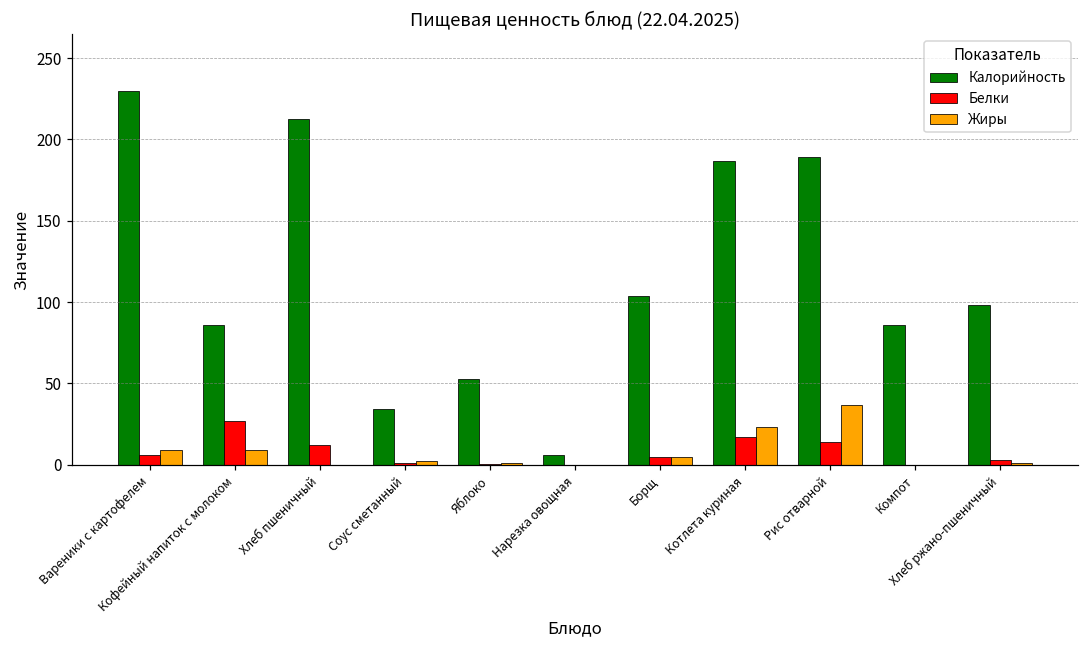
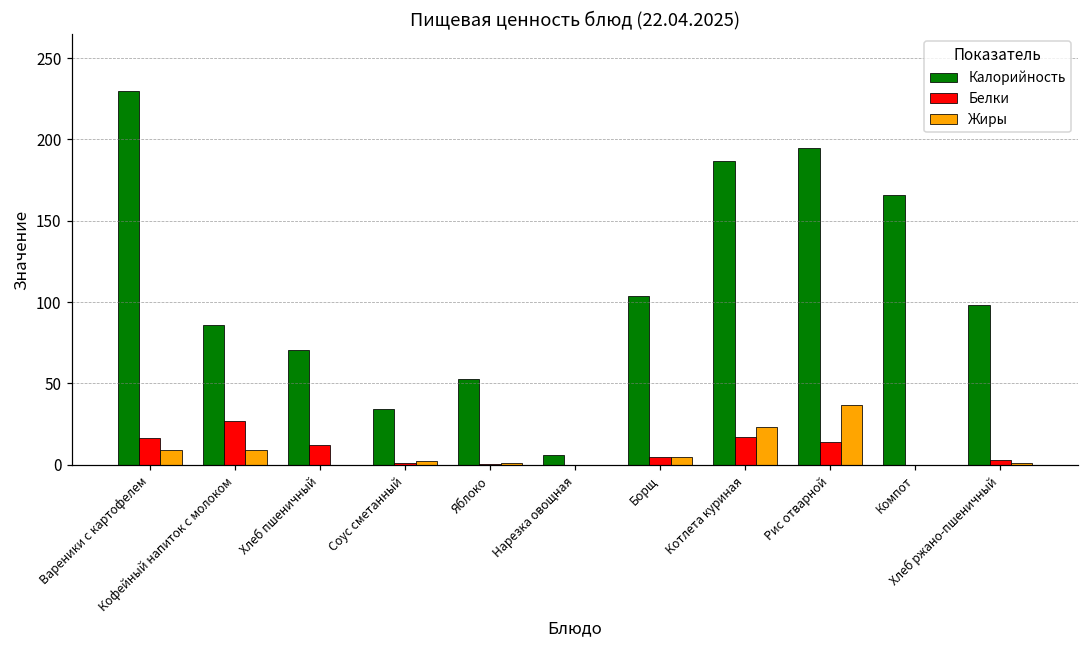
  {
    "Калорийность": {
      "Вареники с картофелем": 230,
      "Кофейный напиток с молоком": 86,
-     "Хлеб пшеничный": 212,
+     "Хлеб пшеничный": 70,
      "Соус сметанный": 34,
      "Яблоко": 53,
      "Нарезка овощная": 6,
      "Борщ": 104,
      "Котлета куриная": 187,
-     "Рис отварной": 189,
-     "Компот": 86,
+     "Рис отварной": 195,
+     "Компот": 166,
      "Хлеб ржано-пшеничный": 98
    },
    "Белки": {
-     "Вареники с картофелем": 6,
+     "Вареники с картофелем": 17,
      "Кофейный напиток с молоком": 27,
      "Хлеб пшеничный": 12,
      "Нарезка овощная": 0,
      "Борщ": 5,
      "Котлета куриная": 17,
      "Рис отварной": 14,
      "Компот": 0,
      "Хлеб ржано-пшеничный": 3
    },
    "Жиры": {
      "Вареники с картофелем": 9,
      "Кофейный напиток с молоком": 9,
      "Хлеб пшеничный": 0,
      "Соус сметанный": 2,
      "Нарезка овощная": 0,
      "Борщ": 5,
      "Котлета куриная": 23,
      "Рис отварной": 37,
      "Компот": 0
    }
  }
